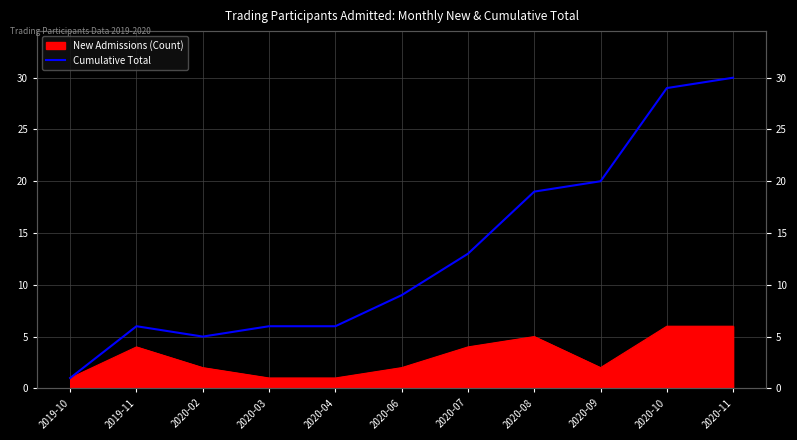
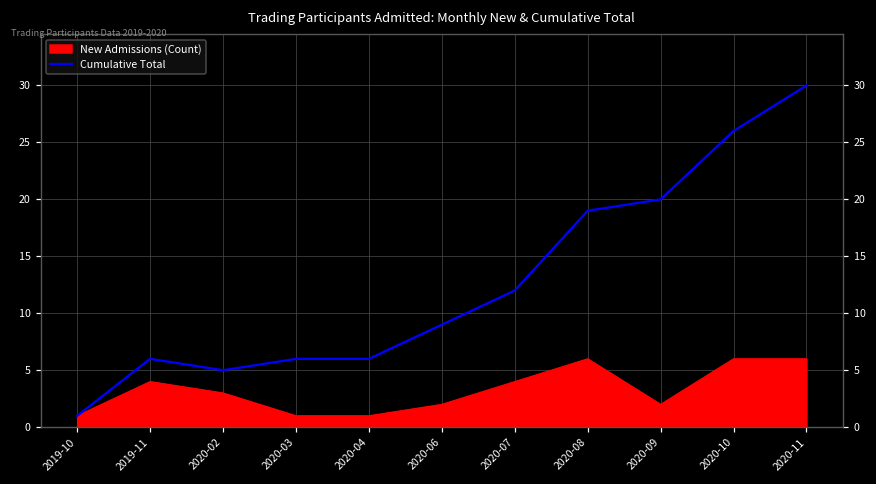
  {
    "New Admissions (Count)": {
      "2019-11": 4,
-     "2020-02": 2,
+     "2020-02": 3,
      "2020-03": 1,
      "2020-04": 1,
      "2020-06": 2,
      "2020-07": 4,
-     "2020-08": 5,
+     "2020-08": 6,
      "2020-09": 2,
      "2020-10": 6,
      "2020-11": 6
    },
    "Cumulative Total": {
      "2019-11": 6,
      "2020-02": 5,
      "2020-03": 6,
      "2020-04": 6,
      "2020-06": 9,
-     "2020-07": 13,
+     "2020-07": 12,
      "2020-08": 19,
      "2020-09": 20,
-     "2020-10": 29,
+     "2020-10": 26,
      "2020-11": 30
    }
  }
